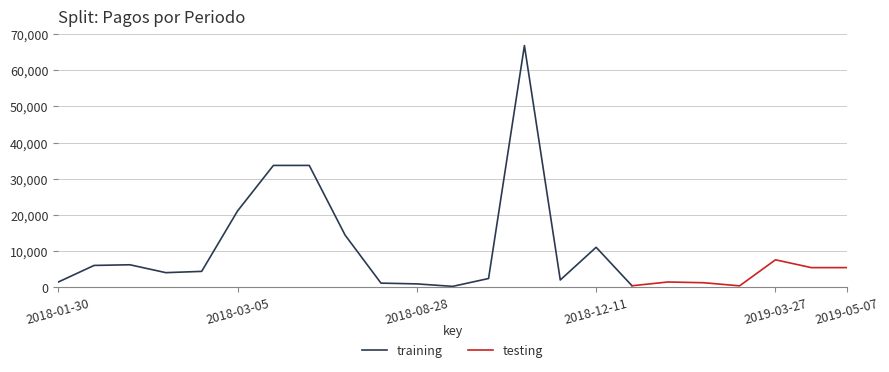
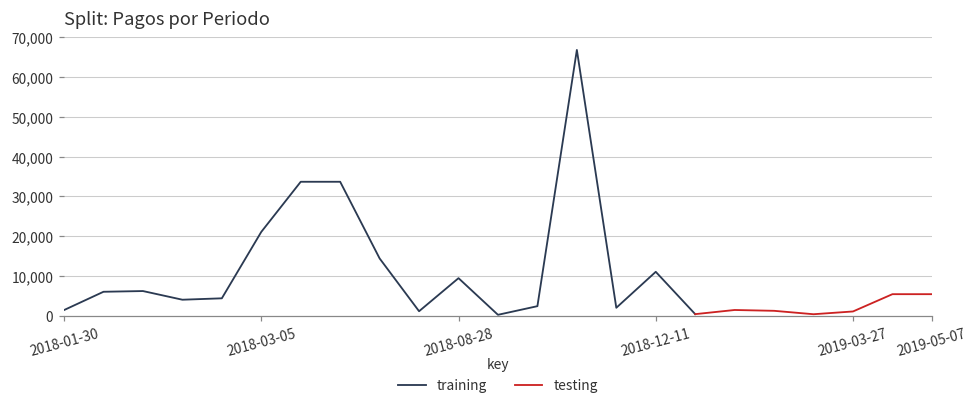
  {
    "training": {
      "2018-01-30": "1,000",
      "2018-03-05": "21,000",
-     "2018-08-28": "1,000",
+     "2018-08-28": "9,000",
      "2018-12-11": "11,000"
    },
    "testing": {
-     "2019-03-27": "8,000",
+     "2019-03-27": "1,000",
      "2019-05-07": "5,000"
    }
  }
